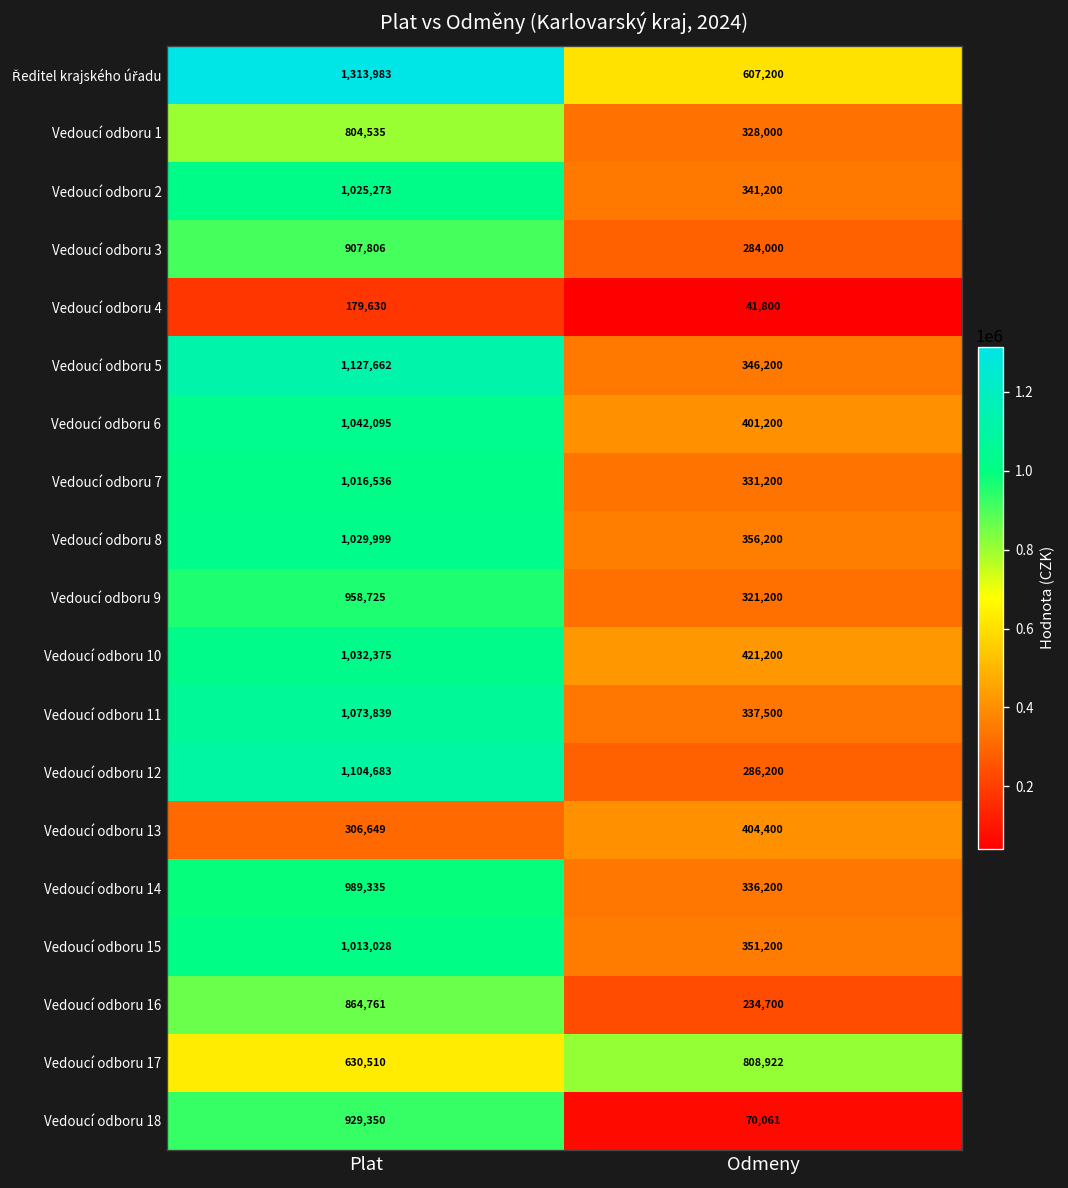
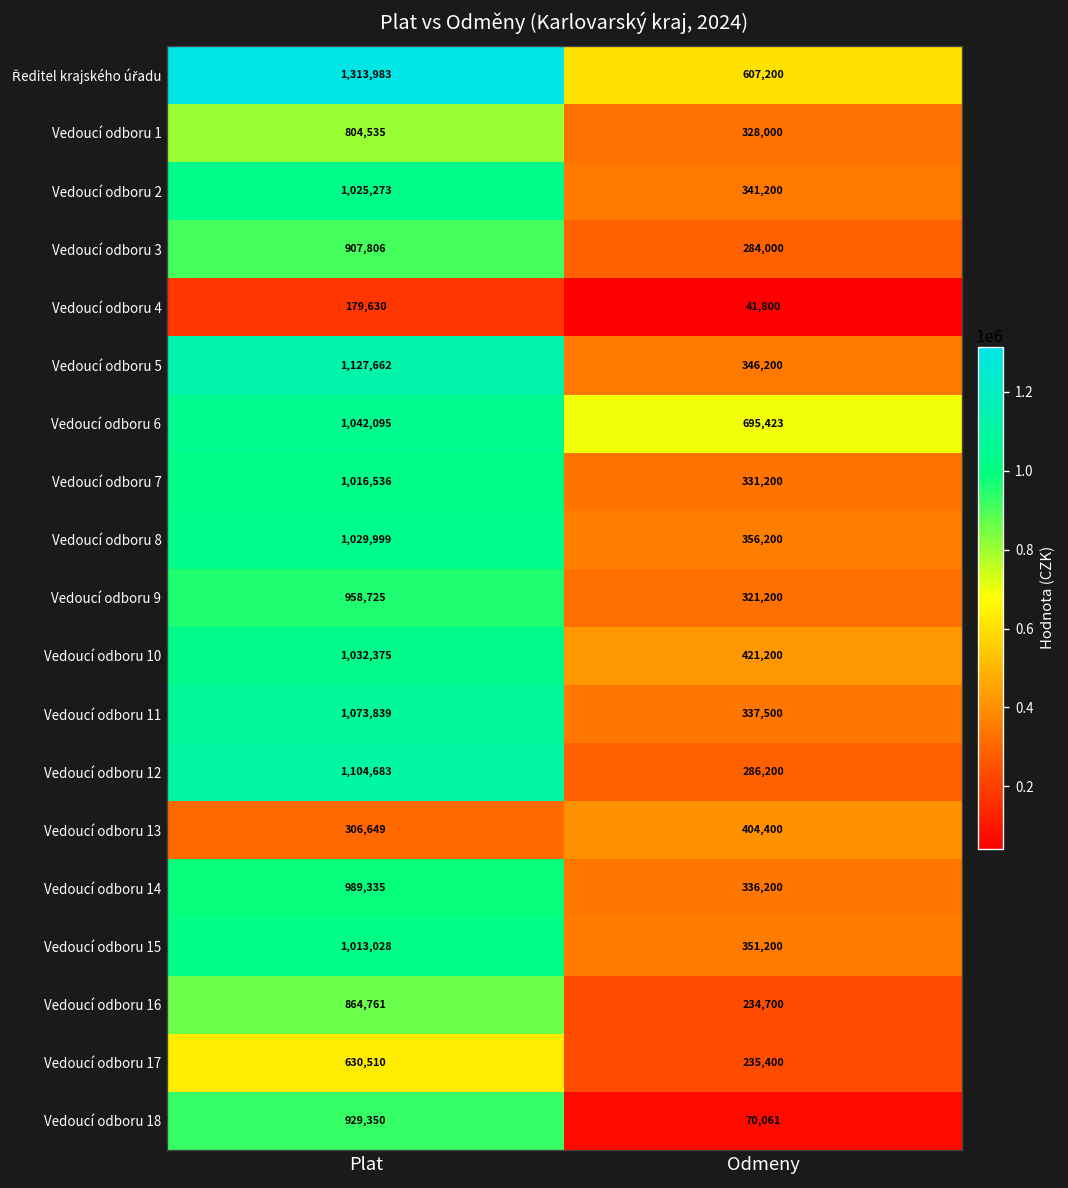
  {
    "Ředitel krajského úřadu": {
      "Plat": "1,313,983",
      "Odmeny": "607,200"
    },
    "Vedoucí odboru 1": {
      "Plat": "804,535",
      "Odmeny": "328,000"
    },
    "Vedoucí odboru 2": {
      "Plat": "1,025,273",
      "Odmeny": "341,200"
    },
    "Vedoucí odboru 3": {
      "Plat": "907,806",
      "Odmeny": "284,000"
    },
    "Vedoucí odboru 4": {
      "Plat": "179,630",
      "Odmeny": "41,800"
    },
    "Vedoucí odboru 5": {
      "Plat": "1,127,662",
      "Odmeny": "346,200"
    },
    "Vedoucí odboru 6": {
      "Plat": "1,042,095",
-     "Odmeny": "401,200"
+     "Odmeny": "695,423"
    },
    "Vedoucí odboru 7": {
      "Plat": "1,016,536",
      "Odmeny": "331,200"
    },
    "Vedoucí odboru 8": {
      "Plat": "1,029,999",
      "Odmeny": "356,200"
    },
    "Vedoucí odboru 9": {
      "Plat": "958,725",
      "Odmeny": "321,200"
    },
    "Vedoucí odboru 10": {
      "Plat": "1,032,375",
      "Odmeny": "421,200"
    },
    "Vedoucí odboru 11": {
      "Plat": "1,073,839",
      "Odmeny": "337,500"
    },
    "Vedoucí odboru 12": {
      "Plat": "1,104,683",
      "Odmeny": "286,200"
    },
    "Vedoucí odboru 13": {
      "Plat": "306,649",
      "Odmeny": "404,400"
    },
    "Vedoucí odboru 14": {
      "Plat": "989,335",
      "Odmeny": "336,200"
    },
    "Vedoucí odboru 15": {
      "Plat": "1,013,028",
      "Odmeny": "351,200"
    },
    "Vedoucí odboru 16": {
      "Plat": "864,761",
      "Odmeny": "234,700"
    },
    "Vedoucí odboru 17": {
      "Plat": "630,510",
-     "Odmeny": "808,922"
+     "Odmeny": "235,400"
    },
    "Vedoucí odboru 18": {
      "Plat": "929,350",
      "Odmeny": "70,061"
    }
  }
